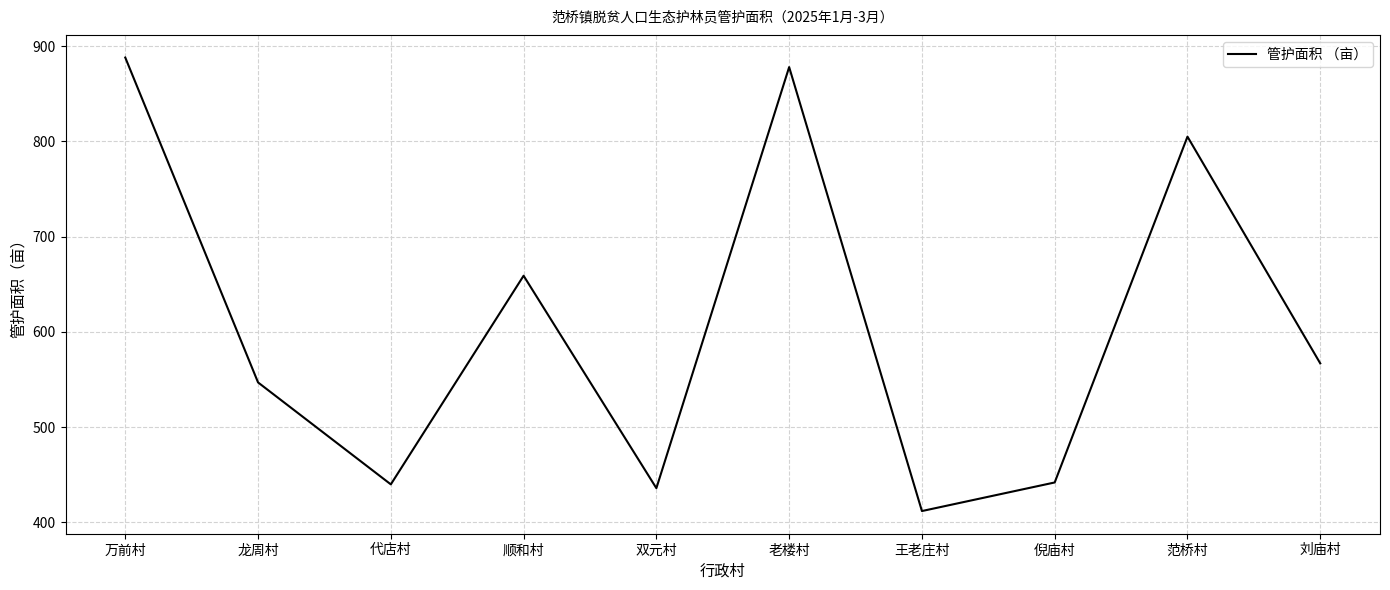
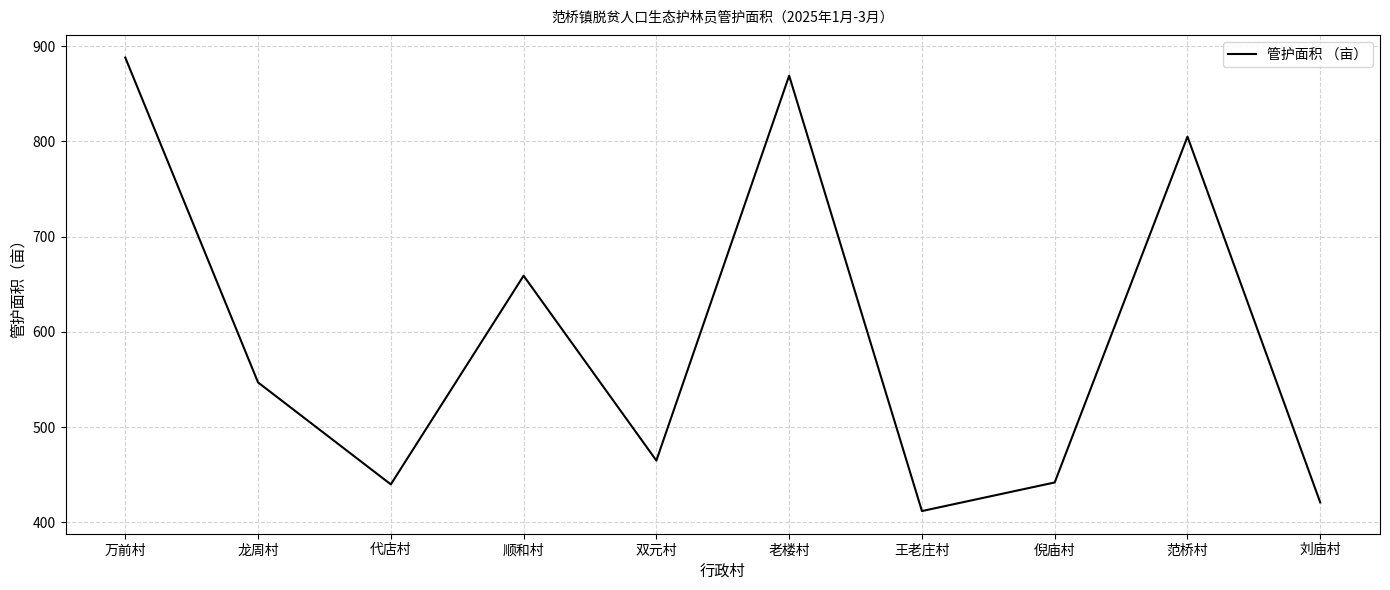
  {
    "万前村": 890,
    "龙周村": 550,
    "代店村": 440,
    "顺和村": 660,
-   "双元村": 440,
-   "老楼村": 880,
+   "双元村": 470,
+   "老楼村": 870,
    "王老庄村": 410,
    "倪庙村": 440,
    "范桥村": 810,
-   "刘庙村": 570
+   "刘庙村": 420
  }
